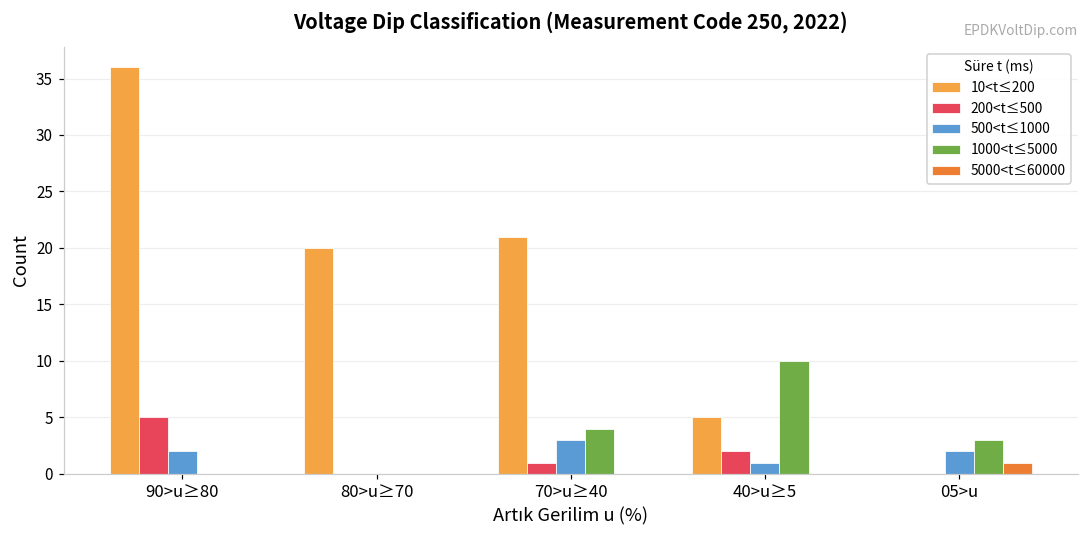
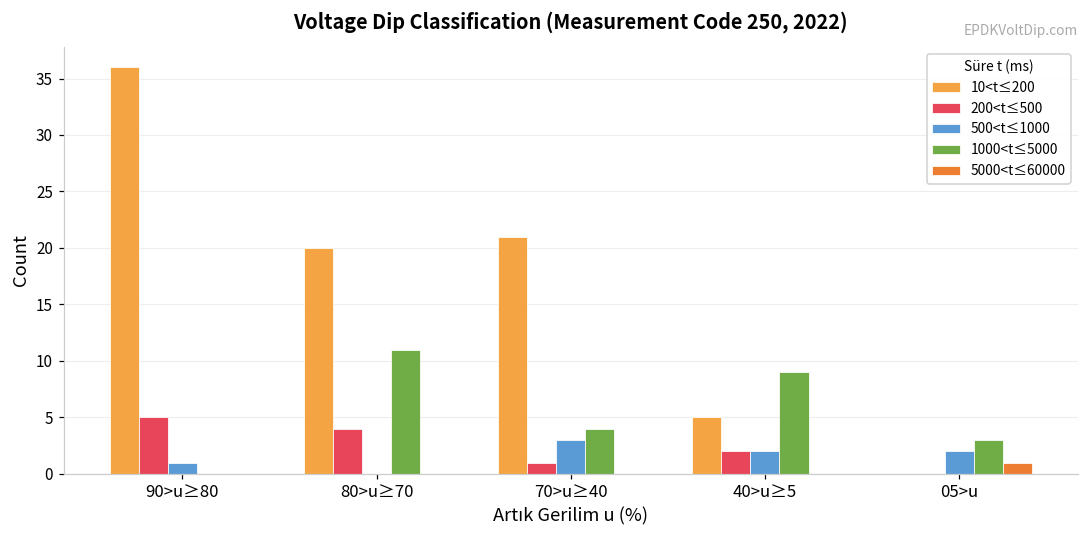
  {
    "200<t≤500": {
      "90>u≥80": 5,
-     "80>u≥70": 0,
+     "80>u≥70": 4,
      "70>u≥40": 1,
      "40>u≥5": 2,
      "05>u": 0
    },
    "500<t≤1000": {
-     "90>u≥80": 2,
+     "90>u≥80": 1,
      "80>u≥70": 0,
      "70>u≥40": 3,
-     "40>u≥5": 1,
+     "40>u≥5": 2,
      "05>u": 2
    },
    "1000<t≤5000": {
      "90>u≥80": 0,
-     "80>u≥70": 0,
+     "80>u≥70": 11,
      "70>u≥40": 4,
-     "40>u≥5": 10,
+     "40>u≥5": 9,
      "05>u": 3
    }
  }
